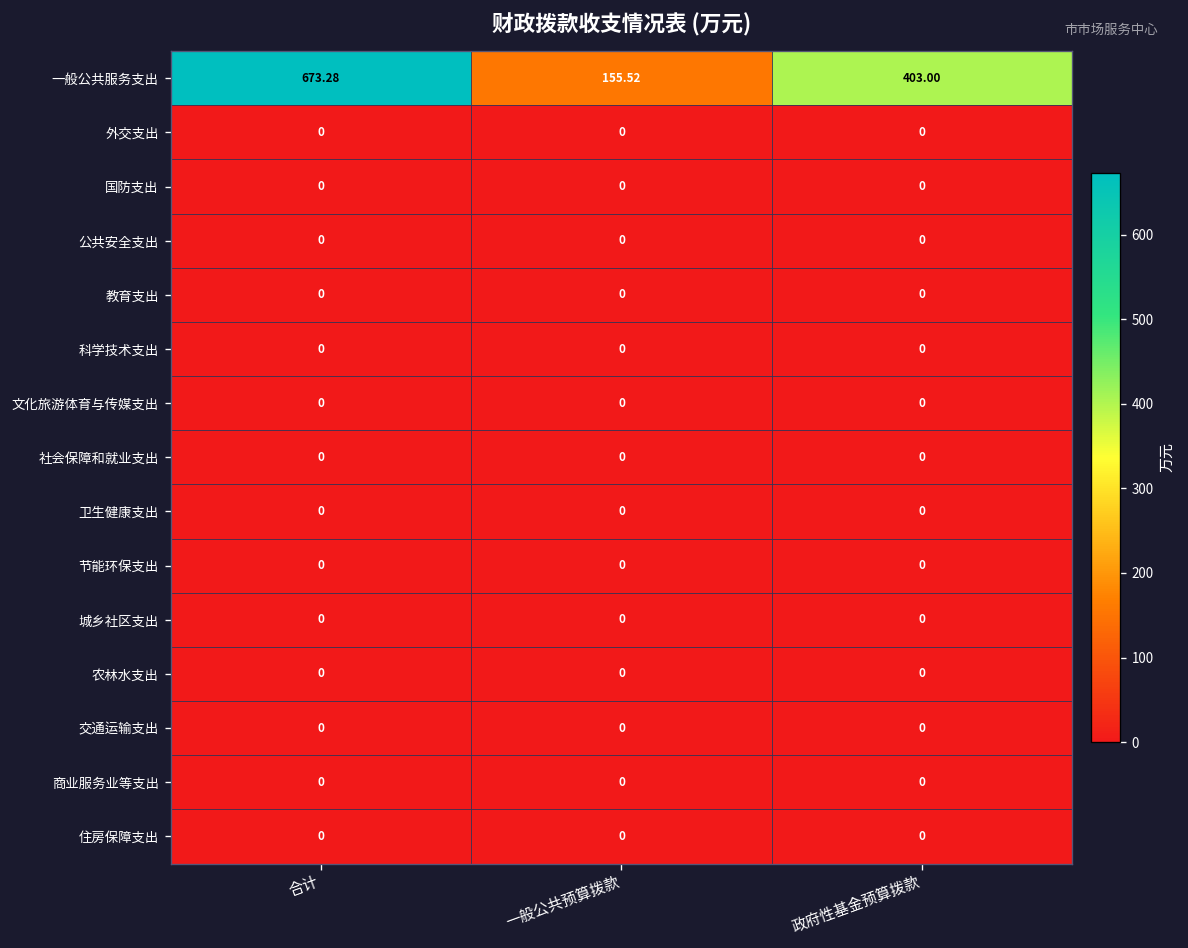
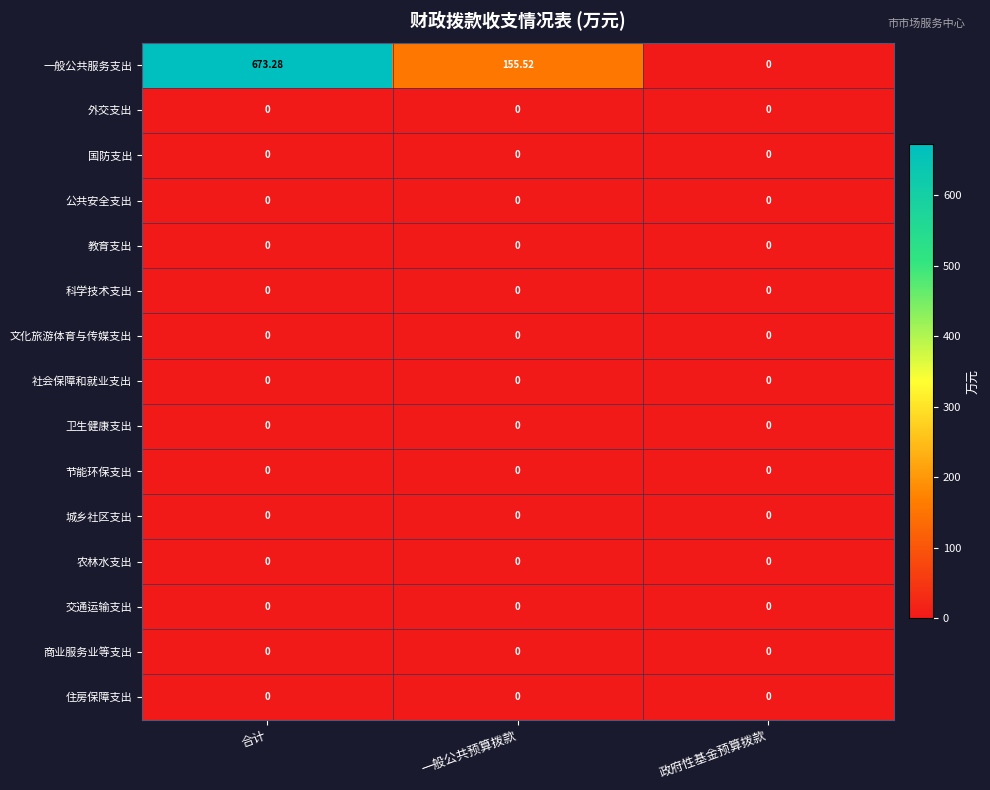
  {
    "一般公共服务支出": {
      "合计": 673.28,
      "一般公共预算拨款": 155.52,
-     "政府性基金预算拨款": 403.00
+     "政府性基金预算拨款": 0
    },
    "外交支出": {
      "合计": 0,
      "一般公共预算拨款": 0,
      "政府性基金预算拨款": 0
    },
    "国防支出": {
      "合计": 0,
      "一般公共预算拨款": 0,
      "政府性基金预算拨款": 0
    },
    "公共安全支出": {
      "合计": 0,
      "一般公共预算拨款": 0,
      "政府性基金预算拨款": 0
    },
    "教育支出": {
      "合计": 0,
      "一般公共预算拨款": 0,
      "政府性基金预算拨款": 0
    },
    "科学技术支出": {
      "合计": 0,
      "一般公共预算拨款": 0,
      "政府性基金预算拨款": 0
    },
    "文化旅游体育与传媒支出": {
      "合计": 0,
      "一般公共预算拨款": 0,
      "政府性基金预算拨款": 0
    },
    "社会保障和就业支出": {
      "合计": 0,
      "一般公共预算拨款": 0,
      "政府性基金预算拨款": 0
    },
    "卫生健康支出": {
      "合计": 0,
      "一般公共预算拨款": 0,
      "政府性基金预算拨款": 0
    },
    "节能环保支出": {
      "合计": 0,
      "一般公共预算拨款": 0,
      "政府性基金预算拨款": 0
    },
    "城乡社区支出": {
      "合计": 0,
      "一般公共预算拨款": 0,
      "政府性基金预算拨款": 0
    },
    "农林水支出": {
      "合计": 0,
      "一般公共预算拨款": 0,
      "政府性基金预算拨款": 0
    },
    "交通运输支出": {
      "合计": 0,
      "一般公共预算拨款": 0,
      "政府性基金预算拨款": 0
    },
    "商业服务业等支出": {
      "合计": 0,
      "一般公共预算拨款": 0,
      "政府性基金预算拨款": 0
    },
    "住房保障支出": {
      "合计": 0,
      "一般公共预算拨款": 0,
      "政府性基金预算拨款": 0
    }
  }
